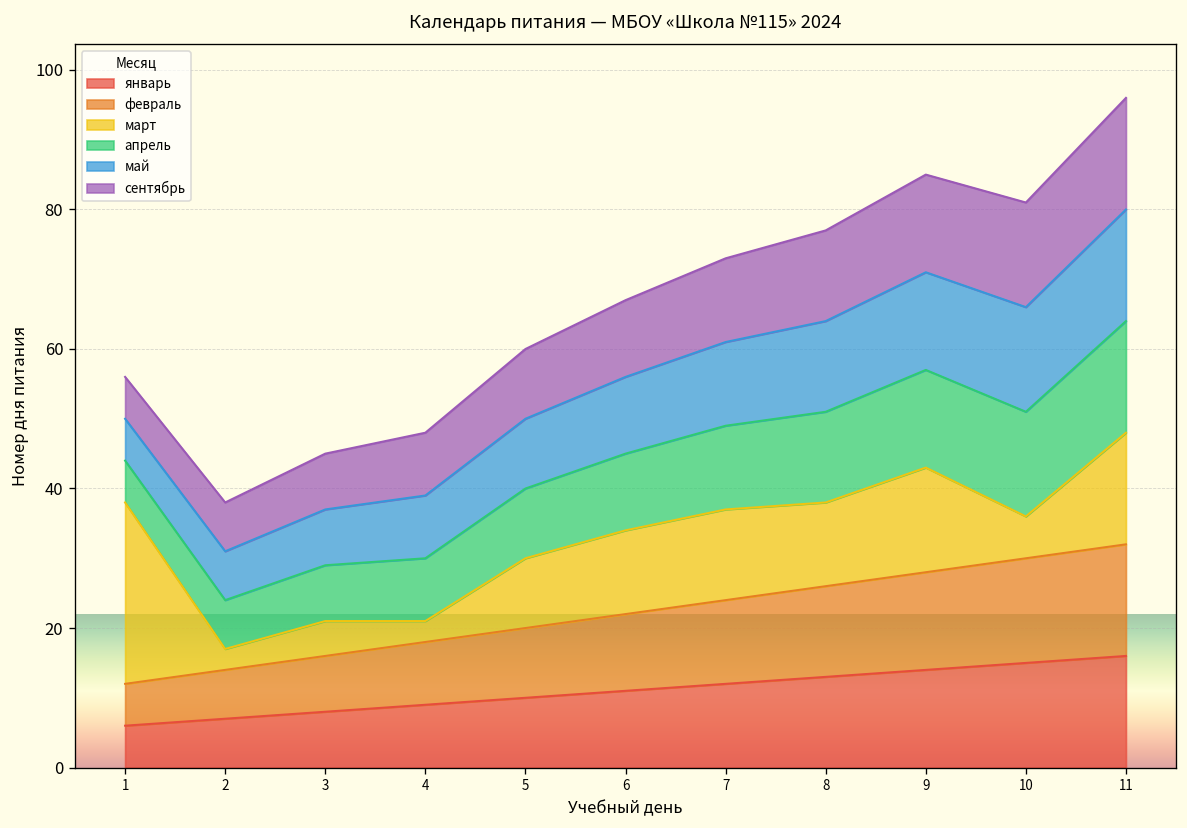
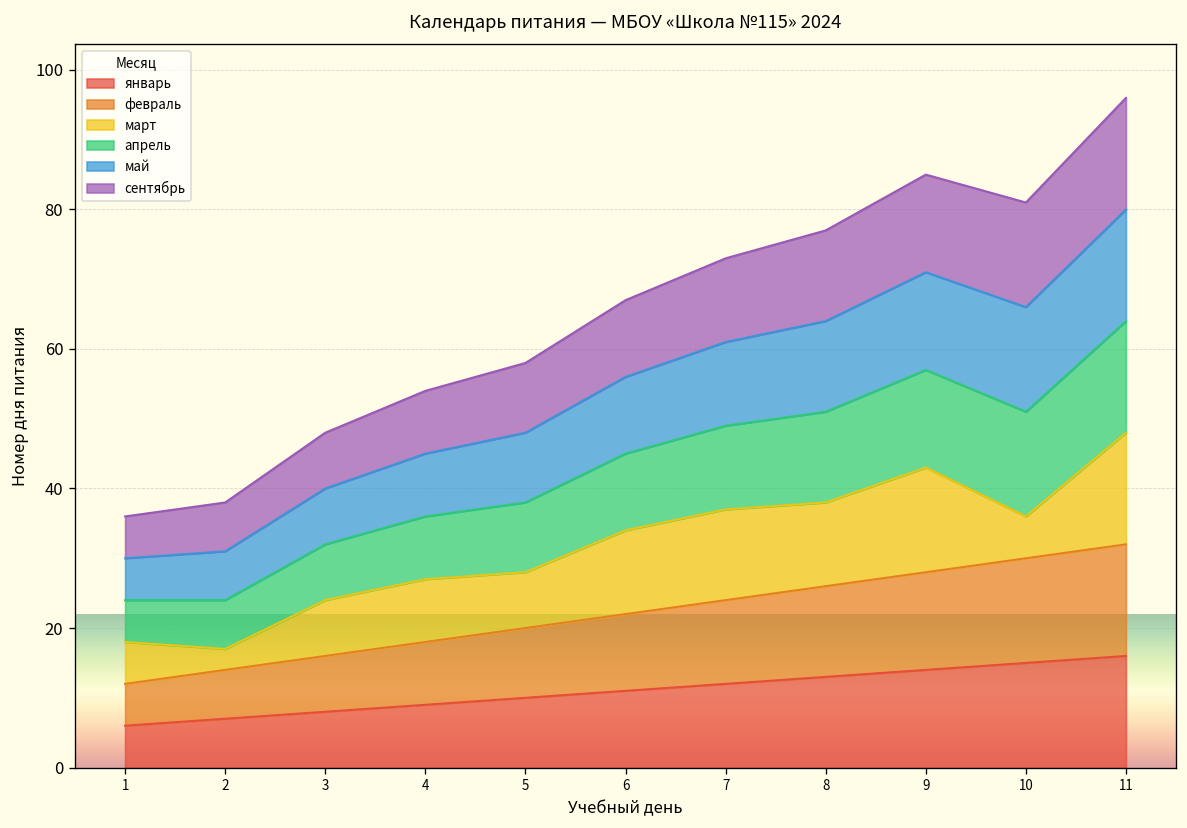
  {
    "март": {
-     "1": 26,
+     "1": 6,
      "2": 3,
-     "3": 5,
-     "4": 3,
-     "5": 10,
+     "3": 8,
+     "4": 9,
+     "5": 8,
      "6": 12,
      "7": 13,
      "8": 12,
      "9": 15,
      "10": 6,
      "11": 16
    },
    "апрель": {
      "1": 6,
      "2": 7,
      "3": 8,
      "4": 9,
      "5": 10,
      "6": 11,
      "7": 12,
      "8": 13,
      "9": 14,
      "10": 15,
      "11": 16
    },
    "май": {
      "1": 6,
      "2": 7,
      "3": 8,
      "4": 9,
      "5": 10,
      "6": 11,
      "7": 12,
      "8": 13,
      "9": 14,
      "10": 15,
      "11": 16
    },
    "сентябрь": {
      "1": 6,
      "2": 7,
      "3": 8,
      "4": 9,
      "5": 10,
      "6": 11,
      "7": 12,
      "8": 13,
      "9": 14,
      "10": 15,
      "11": 16
    }
  }
